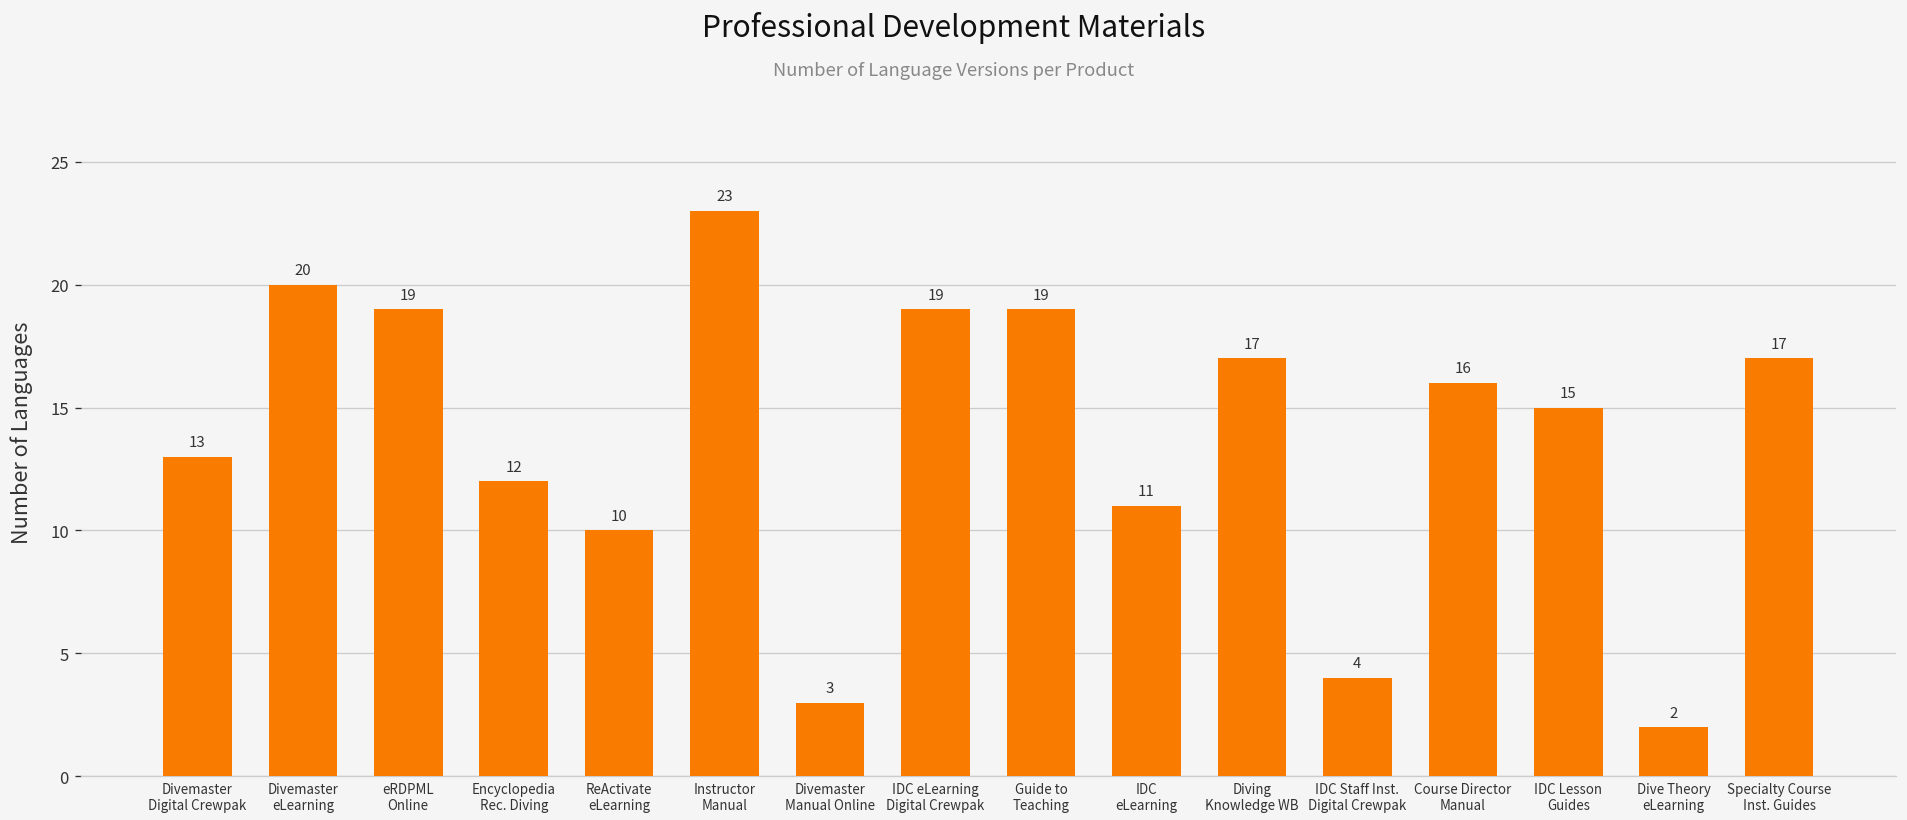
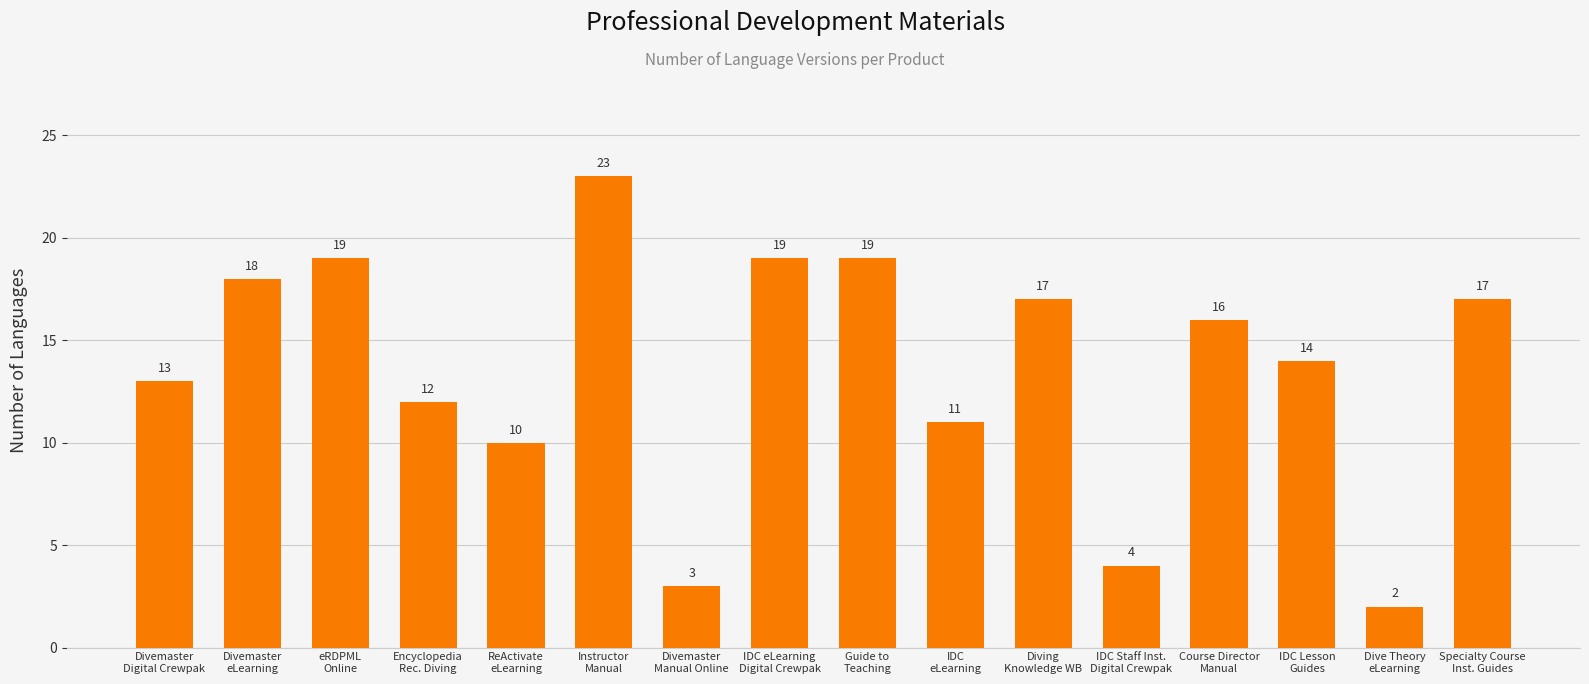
  {
    "Divemaster Digital Crewpak": 13,
-   "Divemaster eLearning": 20,
+   "Divemaster eLearning": 18,
    "eRDPML Online": 19,
    "Encyclopedia Rec. Diving": 12,
    "ReActivate eLearning": 10,
    "Instructor Manual": 23,
    "Divemaster Manual Online": 3,
    "IDC eLearning Digital Crewpak": 19,
    "Guide to Teaching": 19,
    "IDC eLearning": 11,
    "Diving Knowledge WB": 17,
    "IDC Staff Inst. Digital Crewpak": 4,
    "Course Director Manual": 16,
-   "IDC Lesson Guides": 15,
+   "IDC Lesson Guides": 14,
    "Dive Theory eLearning": 2,
    "Specialty Course Inst. Guides": 17
  }
